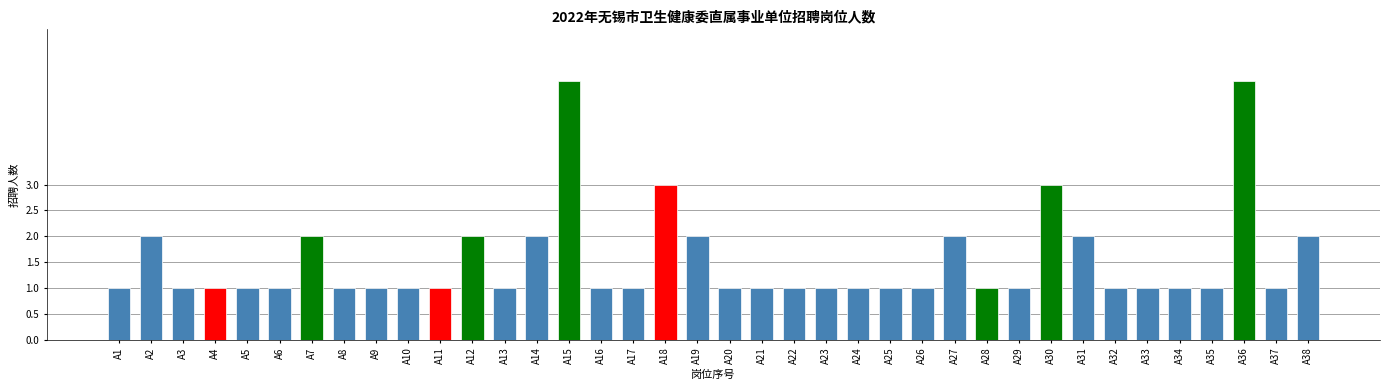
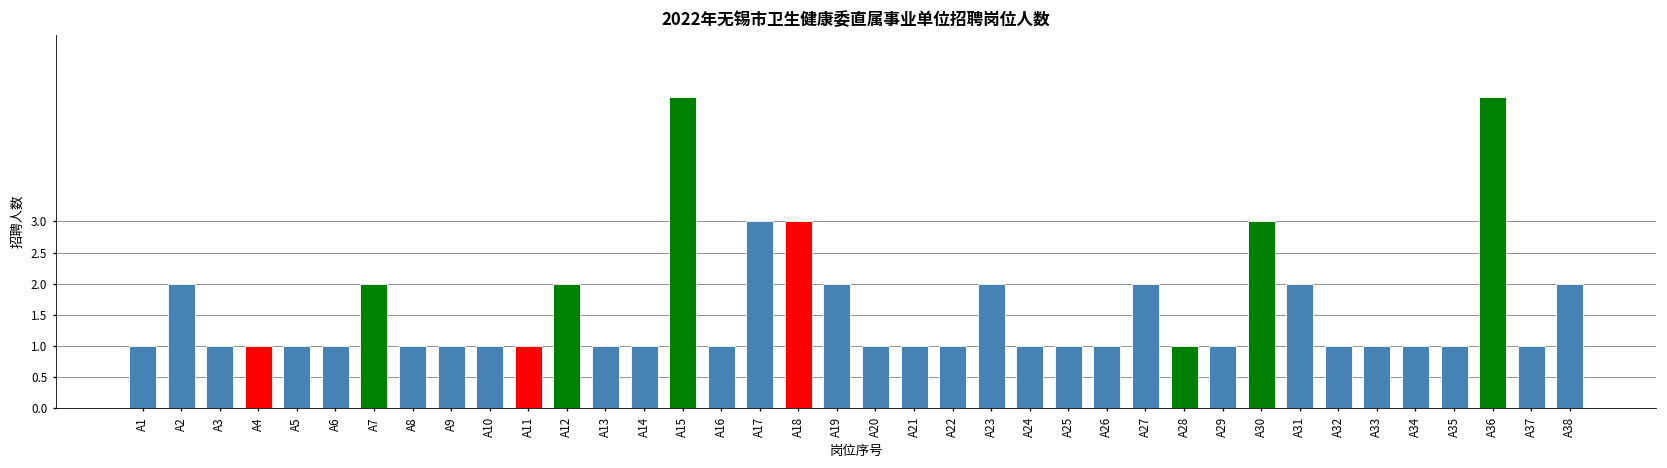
  {
    "A1": 1,
    "A2": 2,
    "A3": 1,
    "A4": 1,
    "A5": 1,
    "A6": 1,
    "A7": 2,
    "A8": 1,
    "A9": 1,
    "A10": 1,
    "A11": 1,
    "A12": 2,
    "A13": 1,
-   "A14": 2,
+   "A14": 1,
    "A15": 5,
    "A16": 1,
-   "A17": 1,
+   "A17": 3,
    "A18": 3,
    "A19": 2,
    "A20": 1,
    "A21": 1,
    "A22": 1,
-   "A23": 1,
+   "A23": 2,
    "A24": 1,
    "A25": 1,
    "A26": 1,
    "A27": 2,
    "A28": 1,
    "A29": 1,
    "A30": 3,
    "A31": 2,
    "A32": 1,
    "A33": 1,
    "A34": 1,
    "A35": 1,
    "A36": 5,
    "A37": 1,
    "A38": 2
  }
